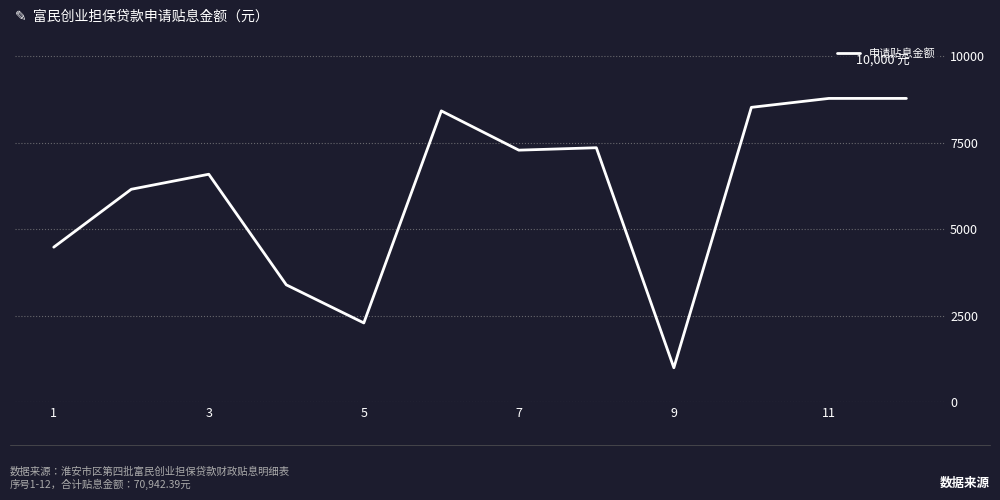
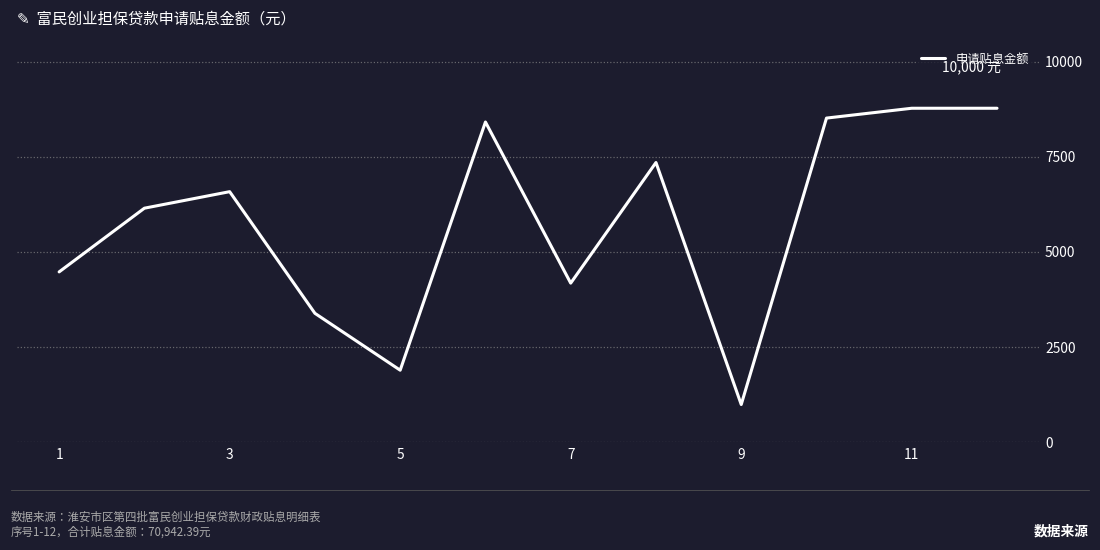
  {
    "1": 4500,
    "3": 6600,
-   "5": 2300,
-   "7": 7300,
+   "5": 1900,
+   "7": 4200,
    "9": 1000,
    "11": 8800
  }
